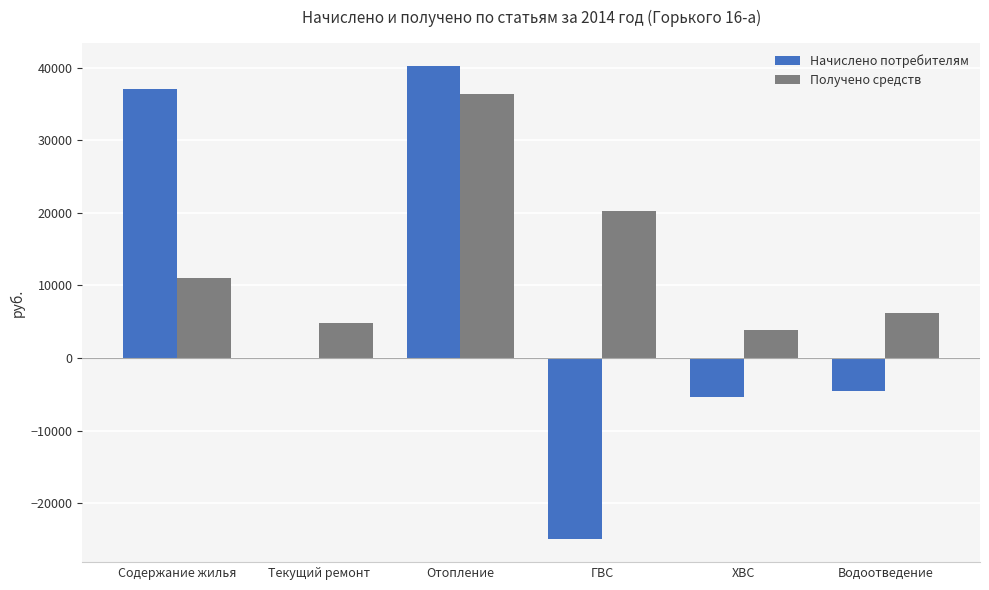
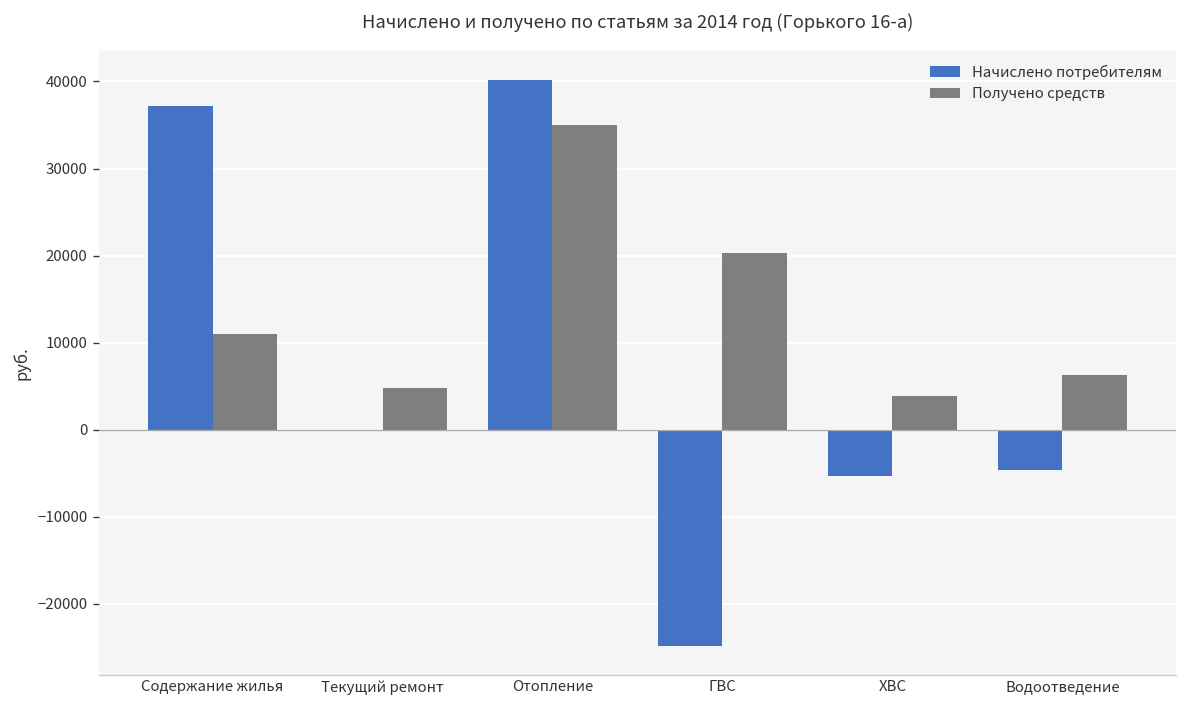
  {
    "Начислено потребителям": {
      "Содержание жилья": 37000,
      "Текущий ремонт": 0,
      "Отопление": 40000,
      "ГВС": -25000,
      "ХВС": -5000,
      "Водоотведение": -5000
    },
    "Получено средств": {
      "Содержание жилья": 11000,
      "Текущий ремонт": 5000,
-     "Отопление": 36000,
+     "Отопление": 35000,
      "ГВС": 20000,
      "ХВС": 4000,
      "Водоотведение": 6000
    }
  }
